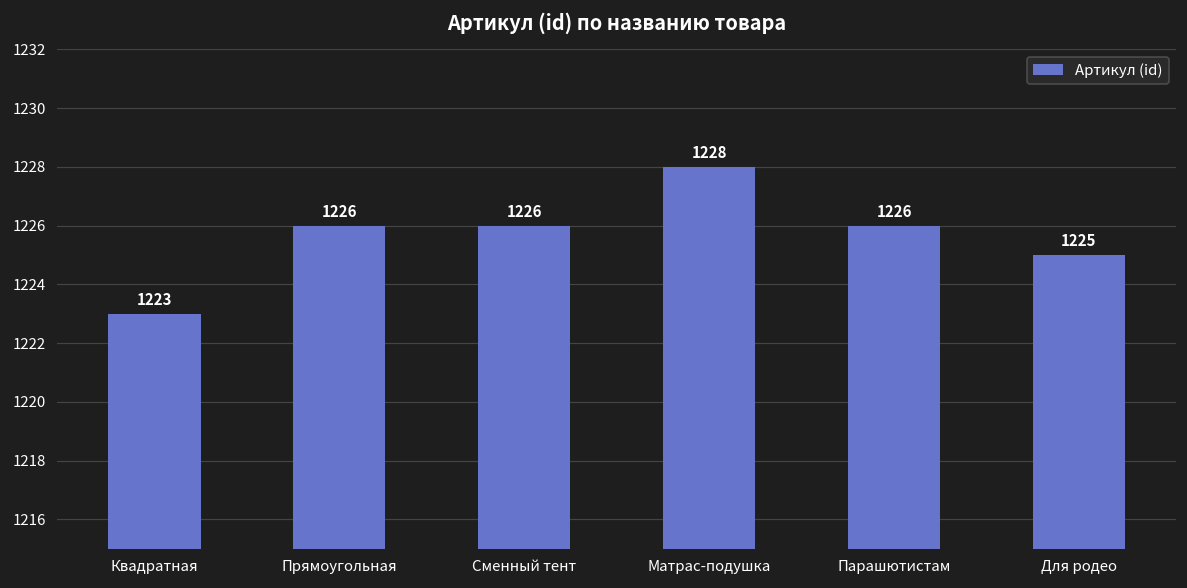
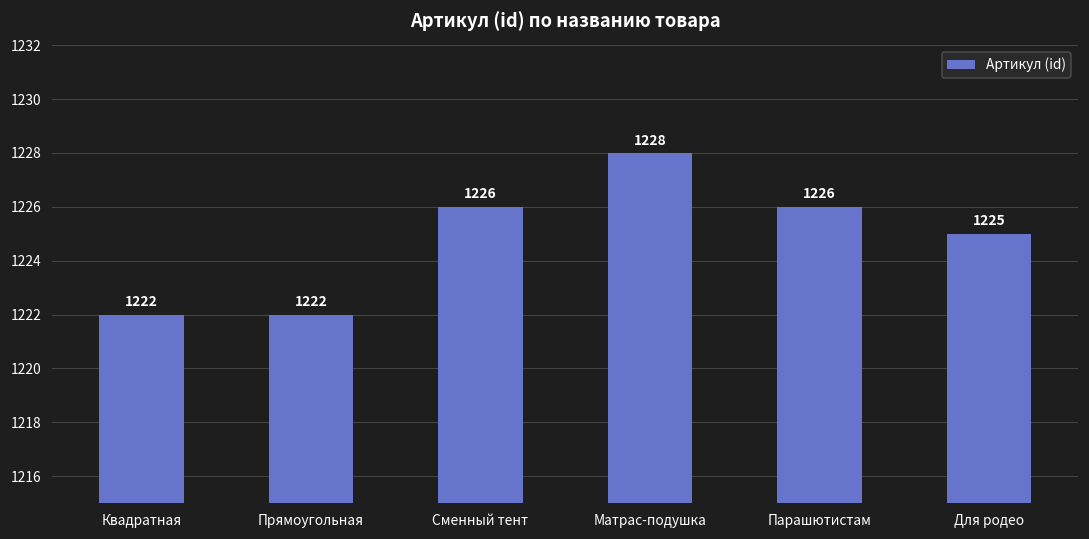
  {
-   "Квадратная": 1223,
-   "Прямоугольная": 1226,
+   "Квадратная": 1222,
+   "Прямоугольная": 1222,
    "Сменный тент": 1226,
    "Матрас-подушка": 1228,
    "Парашютистам": 1226,
    "Для родео": 1225
  }
